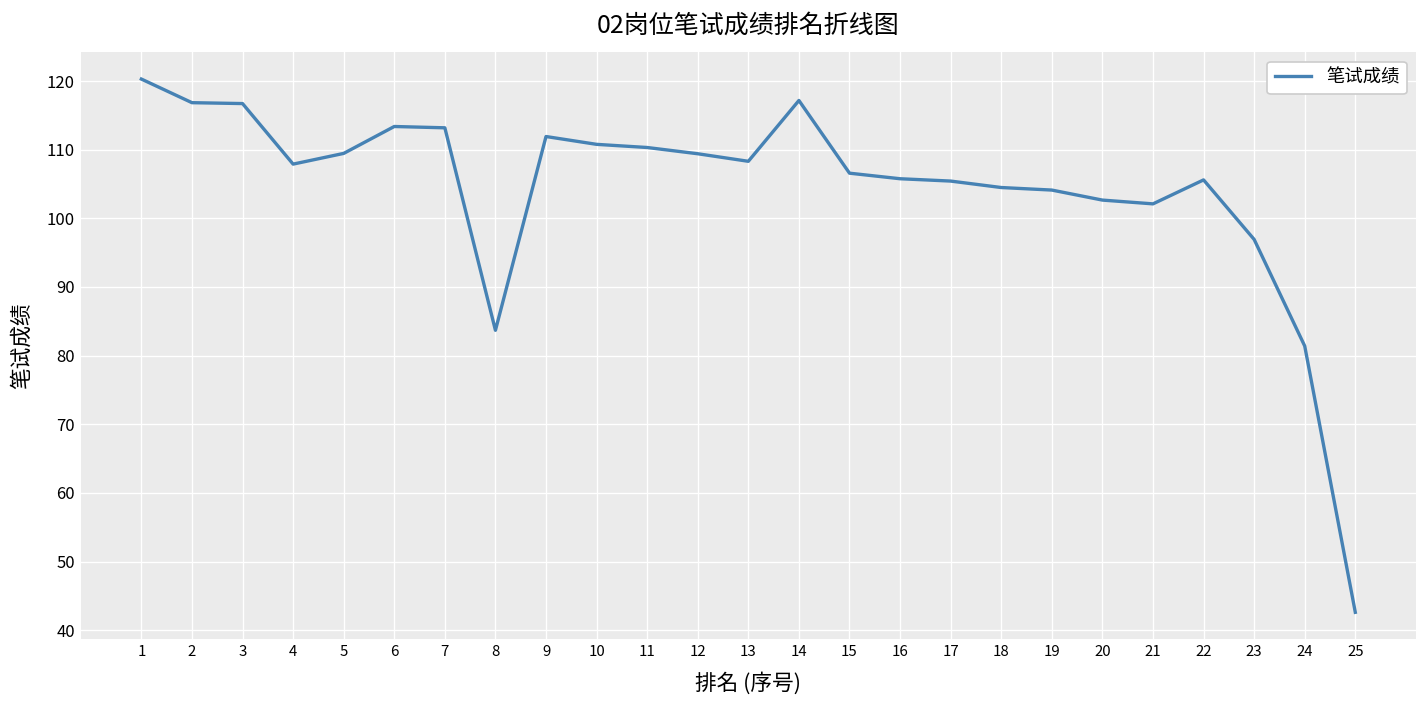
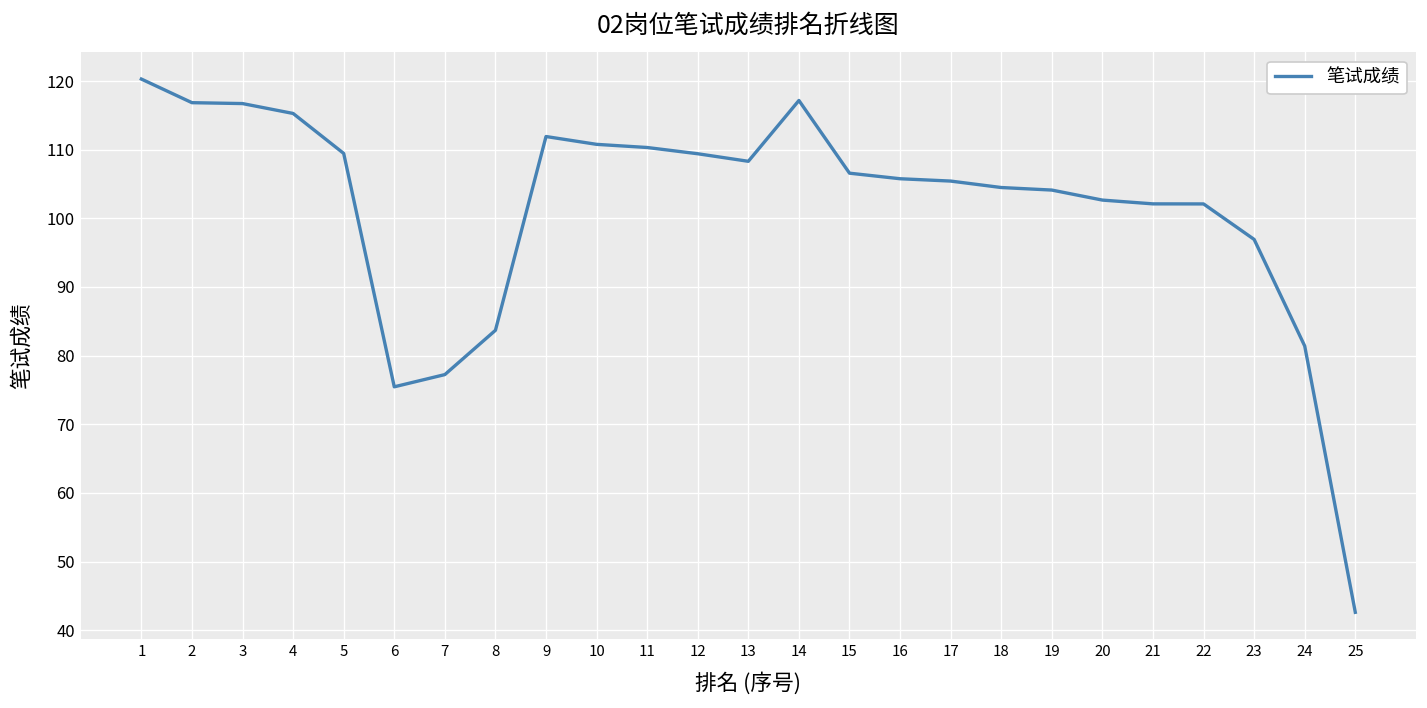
  {
    "1": 120,
    "2": 117,
    "3": 117,
-   "4": 108,
+   "4": 115,
    "5": 109,
-   "6": 113,
-   "7": 113,
+   "6": 75,
+   "7": 77,
    "8": 84,
    "9": 112,
    "10": 111,
    "11": 110,
    "12": 109,
    "13": 108,
    "14": 117,
    "15": 107,
    "16": 106,
    "17": 105,
    "18": 104,
    "19": 104,
    "20": 103,
    "21": 102,
-   "22": 106,
+   "22": 102,
    "23": 97,
    "24": 81,
    "25": 43
  }
